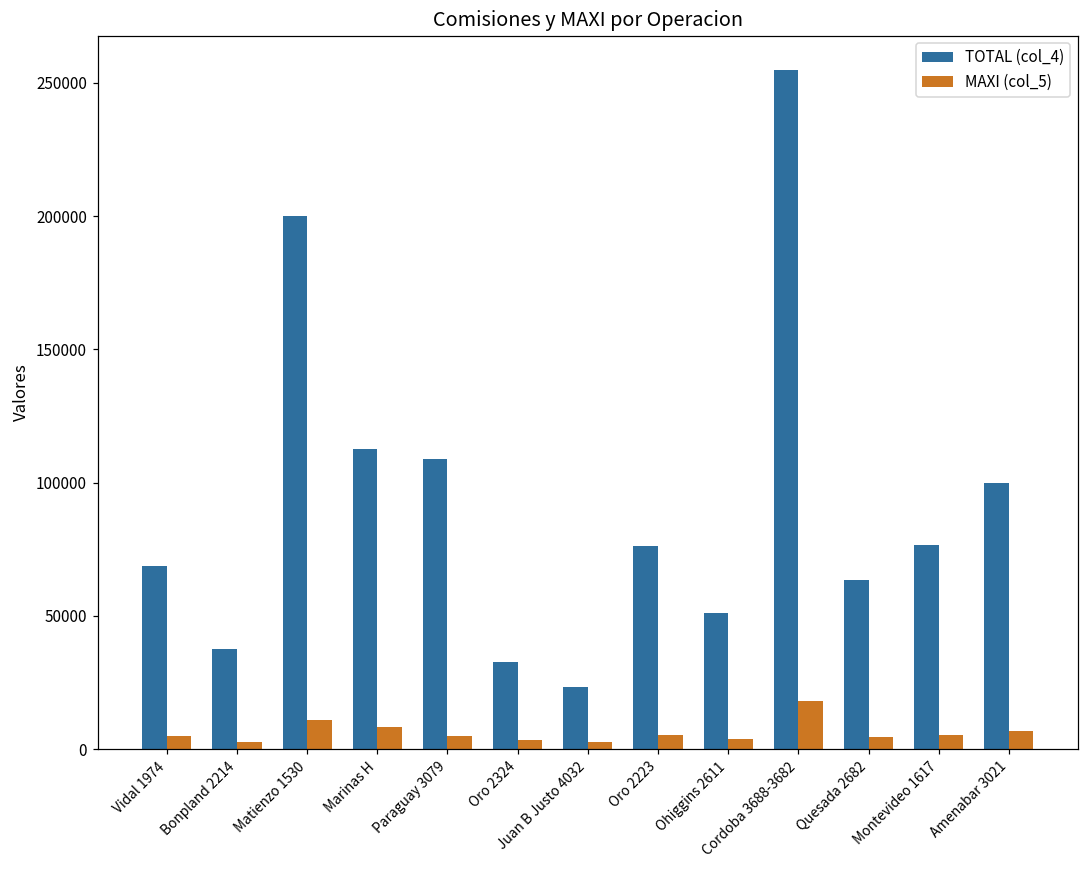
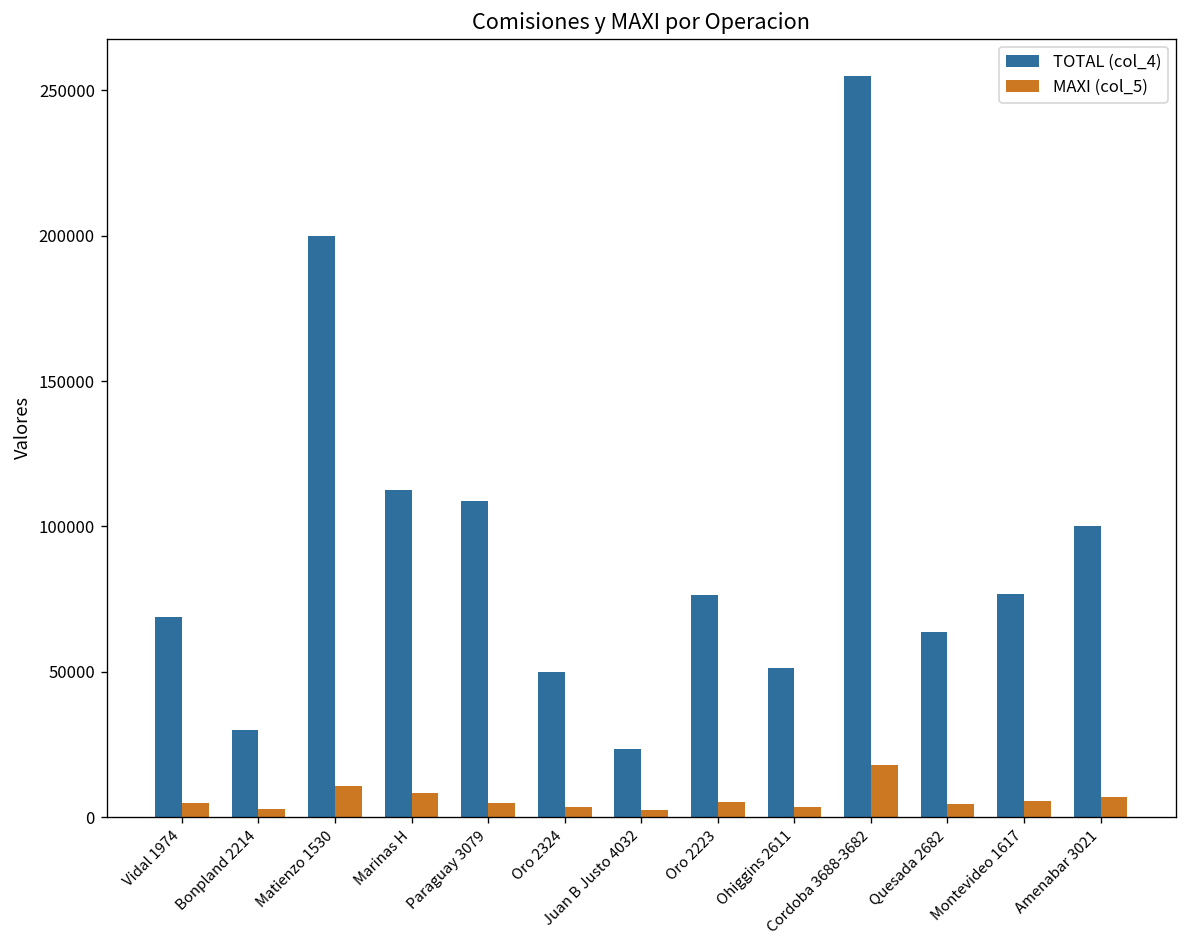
  {
    "TOTAL (col_4)": {
      "Vidal 1974": 69000,
-     "Bonpland 2214": 37000,
+     "Bonpland 2214": 30000,
      "Matienzo 1530": 200000,
      "Marinas H": 112000,
      "Paraguay 3079": 109000,
-     "Oro 2324": 33000,
+     "Oro 2324": 50000,
      "Juan B Justo 4032": 23000,
      "Oro 2223": 76000,
      "Ohiggins 2611": 51000,
      "Cordoba 3688-3682": 255000,
      "Quesada 2682": 64000,
      "Montevideo 1617": 77000,
      "Amenabar 3021": 100000
    },
    "MAXI (col_5)": {
      "Vidal 1974": 5000,
      "Bonpland 2214": 3000,
      "Matienzo 1530": 11000,
      "Marinas H": 8000,
      "Paraguay 3079": 5000,
      "Oro 2324": 4000,
      "Juan B Justo 4032": 3000,
      "Oro 2223": 5000,
      "Ohiggins 2611": 4000,
      "Cordoba 3688-3682": 18000,
      "Quesada 2682": 4000,
      "Montevideo 1617": 5000,
      "Amenabar 3021": 7000
    }
  }
